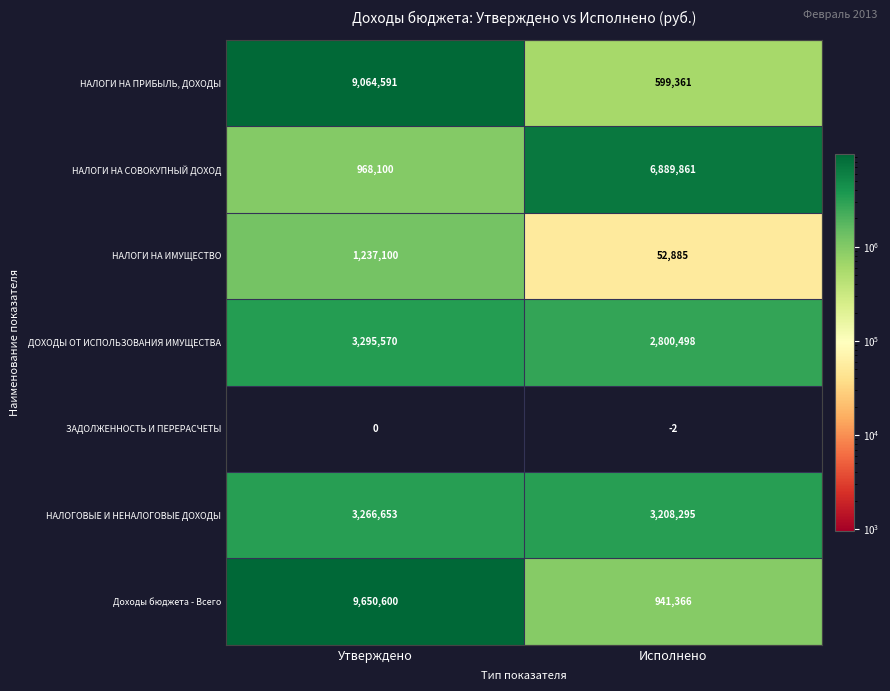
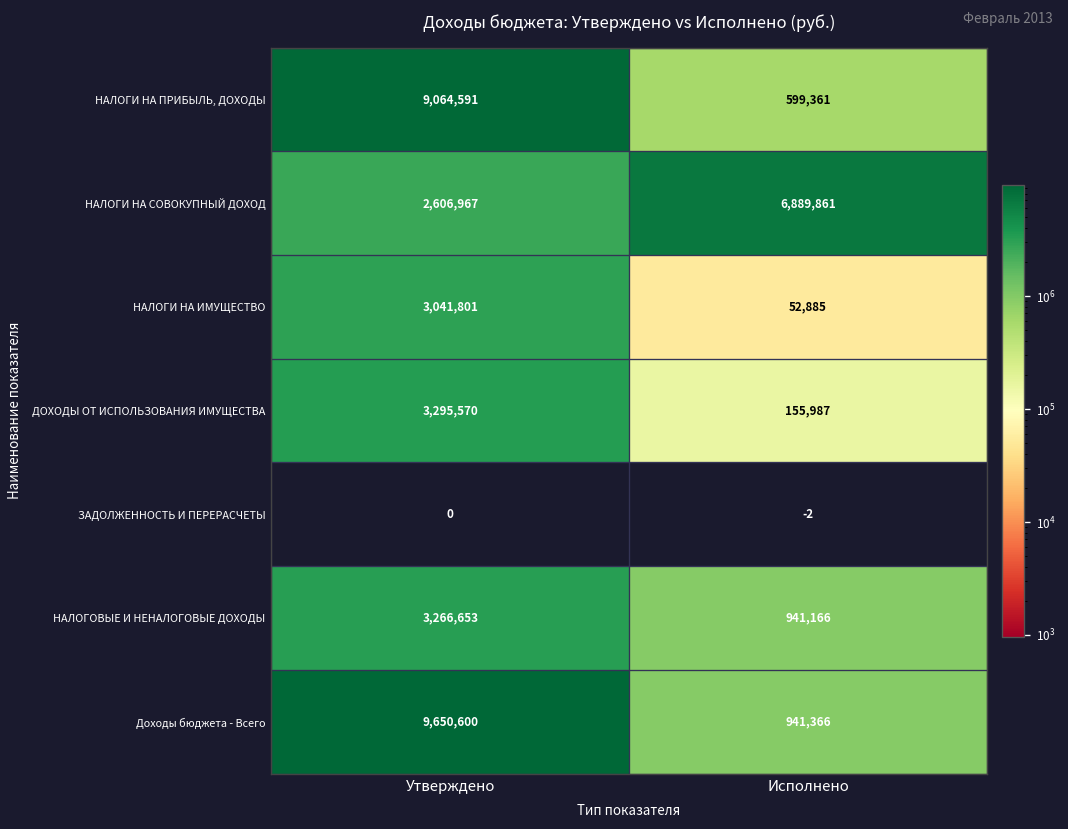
  {
    "НАЛОГИ НА ПРИБЫЛЬ, ДОХОДЫ": {
      "Утверждено": "9,064,591",
      "Исполнено": "599,361"
    },
    "НАЛОГИ НА СОВОКУПНЫЙ ДОХОД": {
-     "Утверждено": "968,100",
+     "Утверждено": "2,606,967",
      "Исполнено": "6,889,861"
    },
    "НАЛОГИ НА ИМУЩЕСТВО": {
-     "Утверждено": "1,237,100",
+     "Утверждено": "3,041,801",
      "Исполнено": "52,885"
    },
    "ДОХОДЫ ОТ ИСПОЛЬЗОВАНИЯ ИМУЩЕСТВА": {
      "Утверждено": "3,295,570",
-     "Исполнено": "2,800,498"
+     "Исполнено": "155,987"
    },
    "ЗАДОЛЖЕННОСТЬ И ПЕРЕРАСЧЕТЫ": {
      "Утверждено": "0",
      "Исполнено": "-2"
    },
    "НАЛОГОВЫЕ И НЕНАЛОГОВЫЕ ДОХОДЫ": {
      "Утверждено": "3,266,653",
-     "Исполнено": "3,208,295"
+     "Исполнено": "941,166"
    },
    "Доходы бюджета - Всего": {
      "Утверждено": "9,650,600",
      "Исполнено": "941,366"
    }
  }
